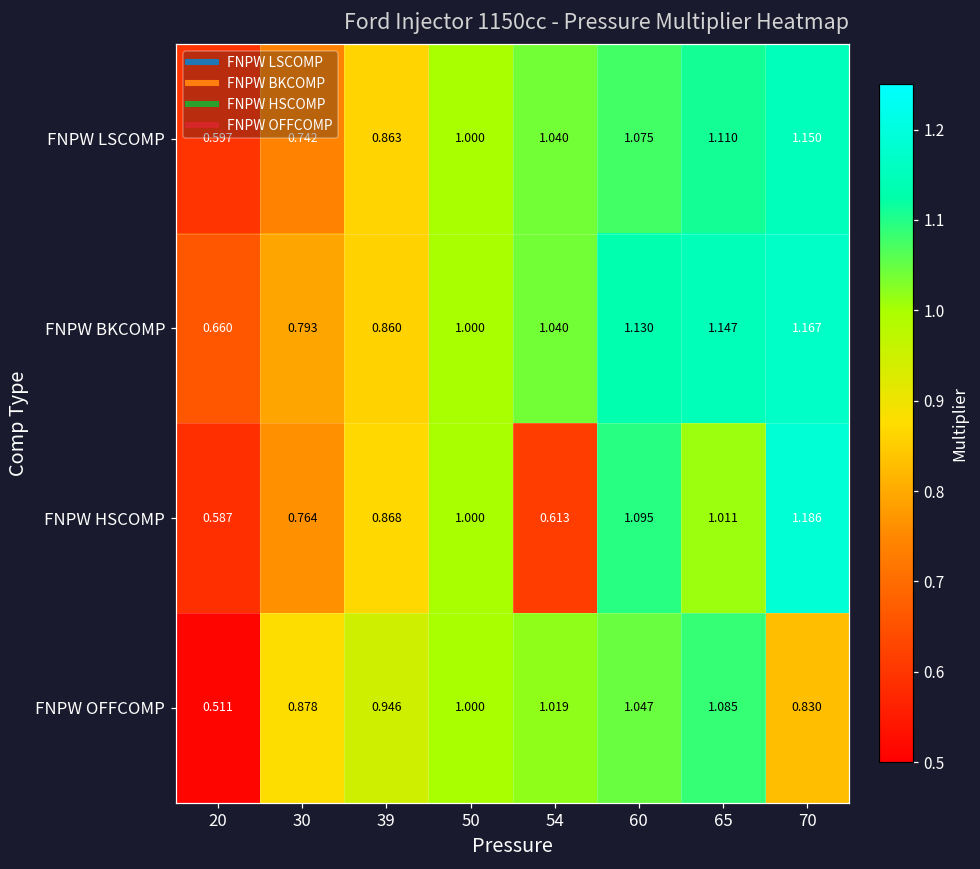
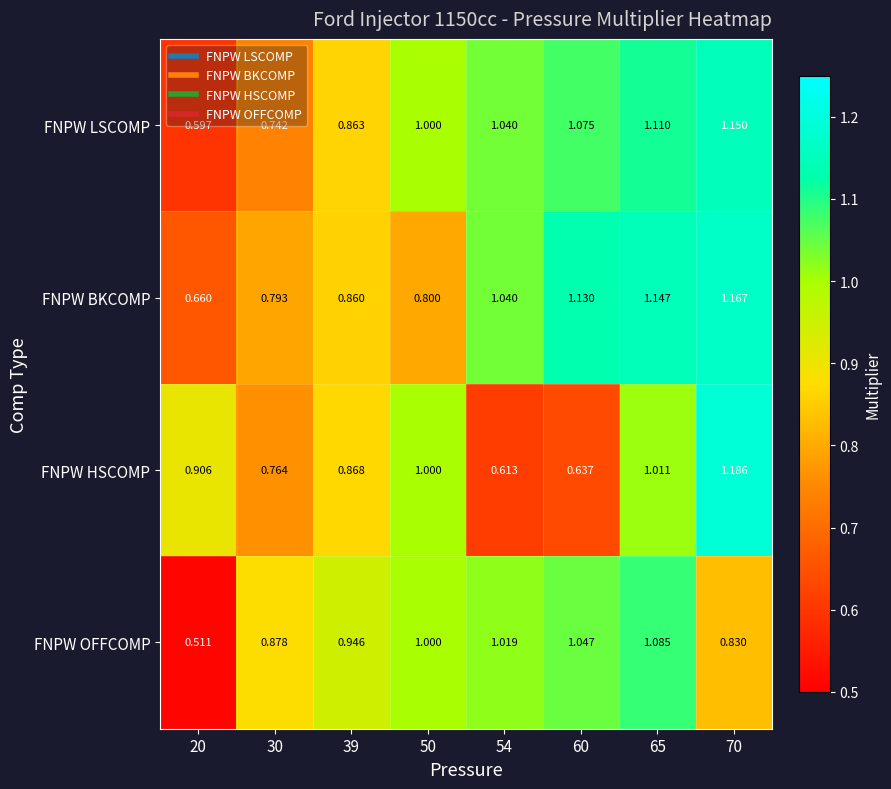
  {
    "FNPW LSCOMP": {
      "39": 0.863,
      "50": 1.000,
      "54": 1.040,
      "60": 1.075,
      "65": 1.110,
      "70": 1.150
    },
    "FNPW BKCOMP": {
      "20": 0.660,
      "30": 0.793,
      "39": 0.860,
-     "50": 1.000,
+     "50": 0.800,
      "54": 1.040,
      "60": 1.130,
      "65": 1.147,
      "70": 1.167
    },
    "FNPW HSCOMP": {
-     "20": 0.587,
+     "20": 0.906,
      "30": 0.764,
      "39": 0.868,
      "50": 1.000,
      "54": 0.613,
-     "60": 1.095,
+     "60": 0.637,
      "65": 1.011,
      "70": 1.186
    },
    "FNPW OFFCOMP": {
      "20": 0.511,
      "30": 0.878,
      "39": 0.946,
      "50": 1.000,
      "54": 1.019,
      "60": 1.047,
      "65": 1.085,
      "70": 0.830
    }
  }
